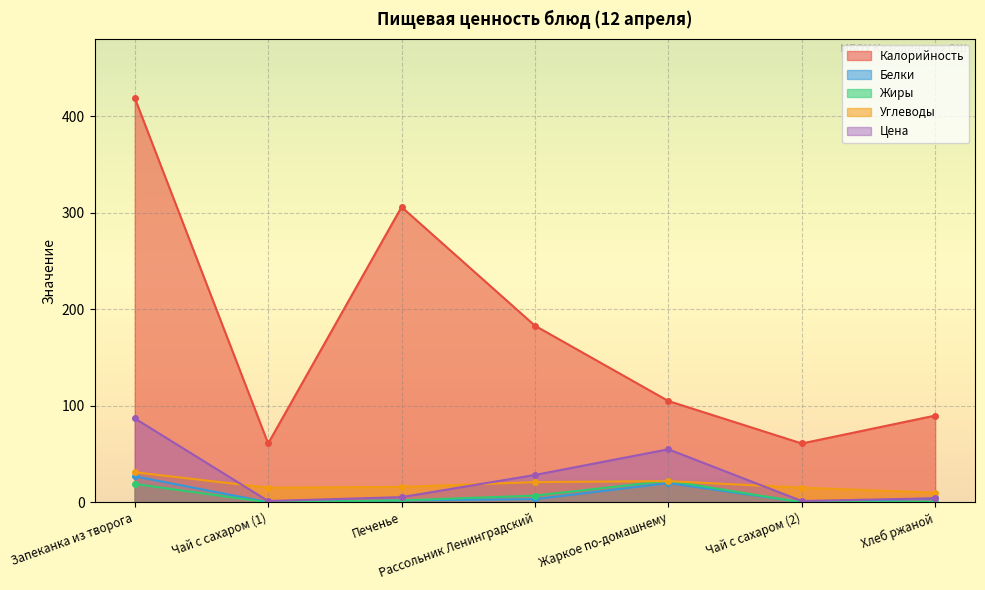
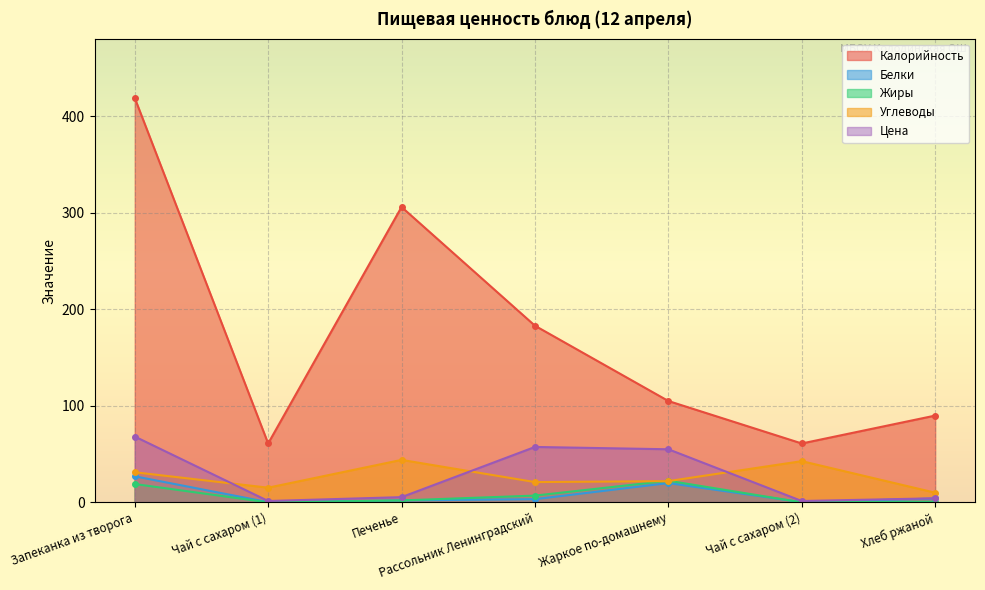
  {
    "Калорийность": {
      "Запеканка из творога": 420,
      "Чай с сахаром (1)": 60,
      "Печенье": 310,
      "Рассольник Ленинградский": 180,
      "Жаркое по-домашнему": 110,
      "Чай с сахаром (2)": 60,
      "Хлеб ржаной": 90
    },
    "Белки": {
      "Запеканка из творога": 30,
      "Рассольник Ленинградский": 0
    },
    "Жиры": {
      "Запеканка из творога": 20,
      "Рассольник Ленинградский": 10,
      "Хлеб ржаной": 0
    },
    "Углеводы": {
      "Запеканка из творога": 30,
      "Чай с сахаром (1)": 20,
-     "Печенье": 20,
+     "Печенье": 40,
      "Рассольник Ленинградский": 20,
-     "Чай с сахаром (2)": 20,
+     "Чай с сахаром (2)": 40,
      "Хлеб ржаной": 10
    },
    "Цена": {
-     "Запеканка из творога": 90,
+     "Запеканка из творога": 70,
      "Печенье": 10,
-     "Рассольник Ленинградский": 30,
+     "Рассольник Ленинградский": 60,
      "Жаркое по-домашнему": 60
    }
  }
